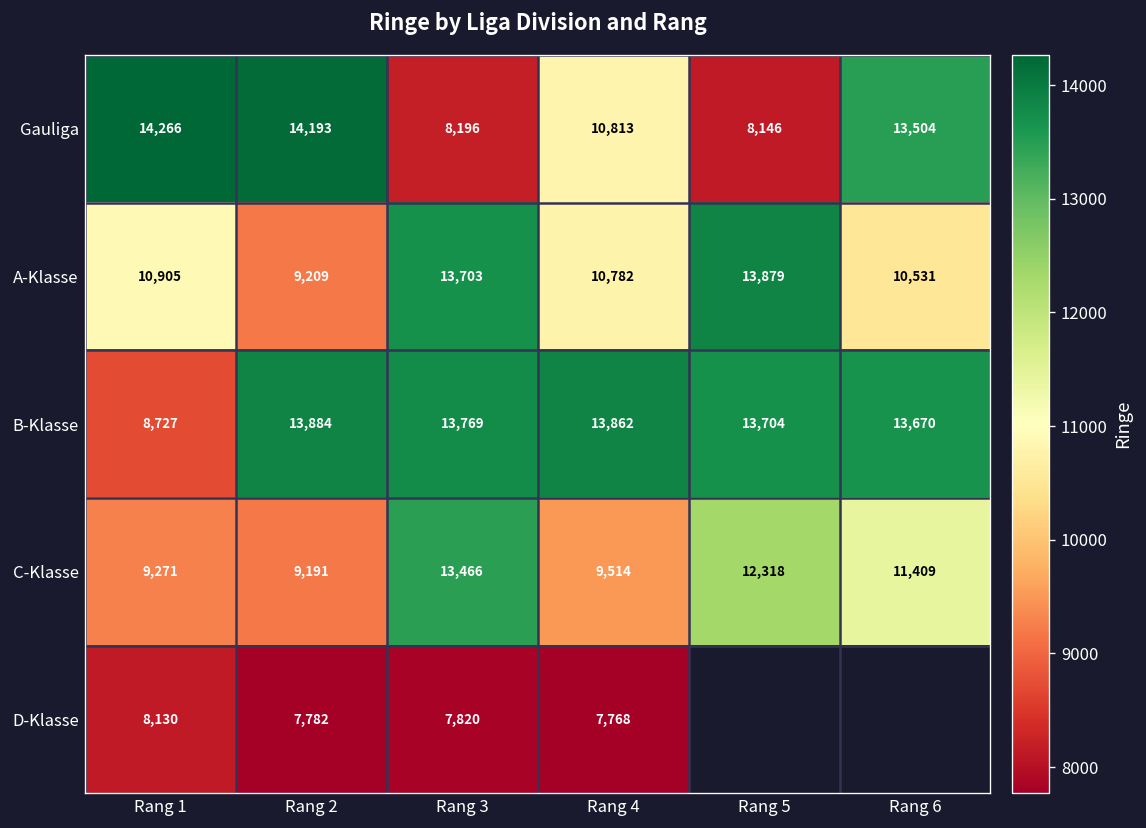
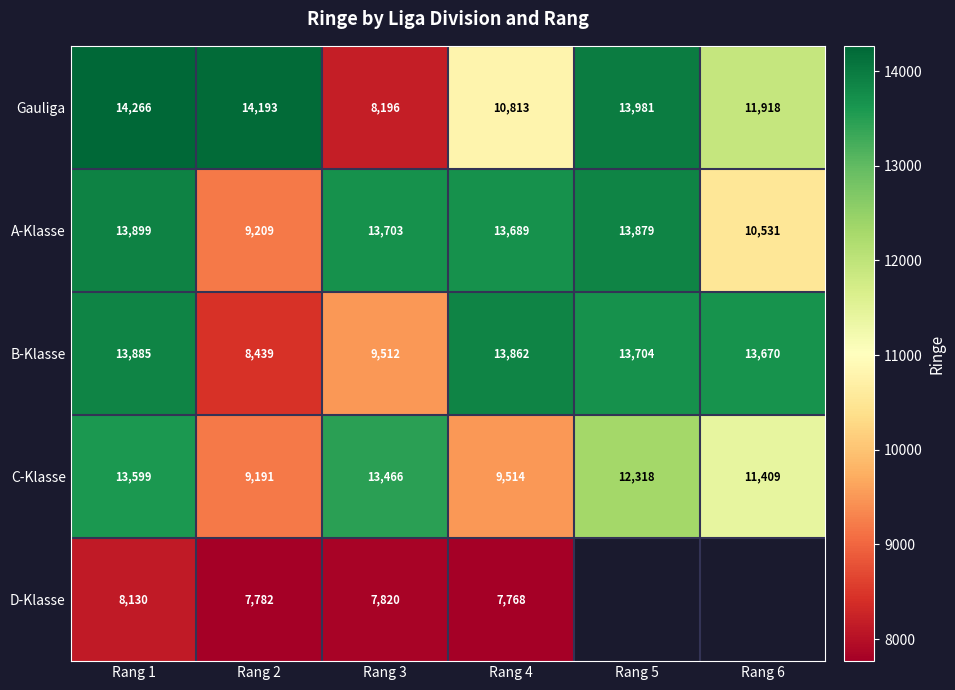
  {
    "Gauliga": {
      "Rang 1": "14,266",
      "Rang 2": "14,193",
      "Rang 3": "8,196",
      "Rang 4": "10,813",
-     "Rang 5": "8,146",
-     "Rang 6": "13,504"
+     "Rang 5": "13,981",
+     "Rang 6": "11,918"
    },
    "A-Klasse": {
-     "Rang 1": "10,905",
+     "Rang 1": "13,899",
      "Rang 2": "9,209",
      "Rang 3": "13,703",
-     "Rang 4": "10,782",
+     "Rang 4": "13,689",
      "Rang 5": "13,879",
      "Rang 6": "10,531"
    },
    "B-Klasse": {
-     "Rang 1": "8,727",
-     "Rang 2": "13,884",
-     "Rang 3": "13,769",
+     "Rang 1": "13,885",
+     "Rang 2": "8,439",
+     "Rang 3": "9,512",
      "Rang 4": "13,862",
      "Rang 5": "13,704",
      "Rang 6": "13,670"
    },
    "C-Klasse": {
-     "Rang 1": "9,271",
+     "Rang 1": "13,599",
      "Rang 2": "9,191",
      "Rang 3": "13,466",
      "Rang 4": "9,514",
      "Rang 5": "12,318",
      "Rang 6": "11,409"
    },
    "D-Klasse": {
      "Rang 1": "8,130",
      "Rang 2": "7,782",
      "Rang 3": "7,820",
      "Rang 4": "7,768"
    }
  }
